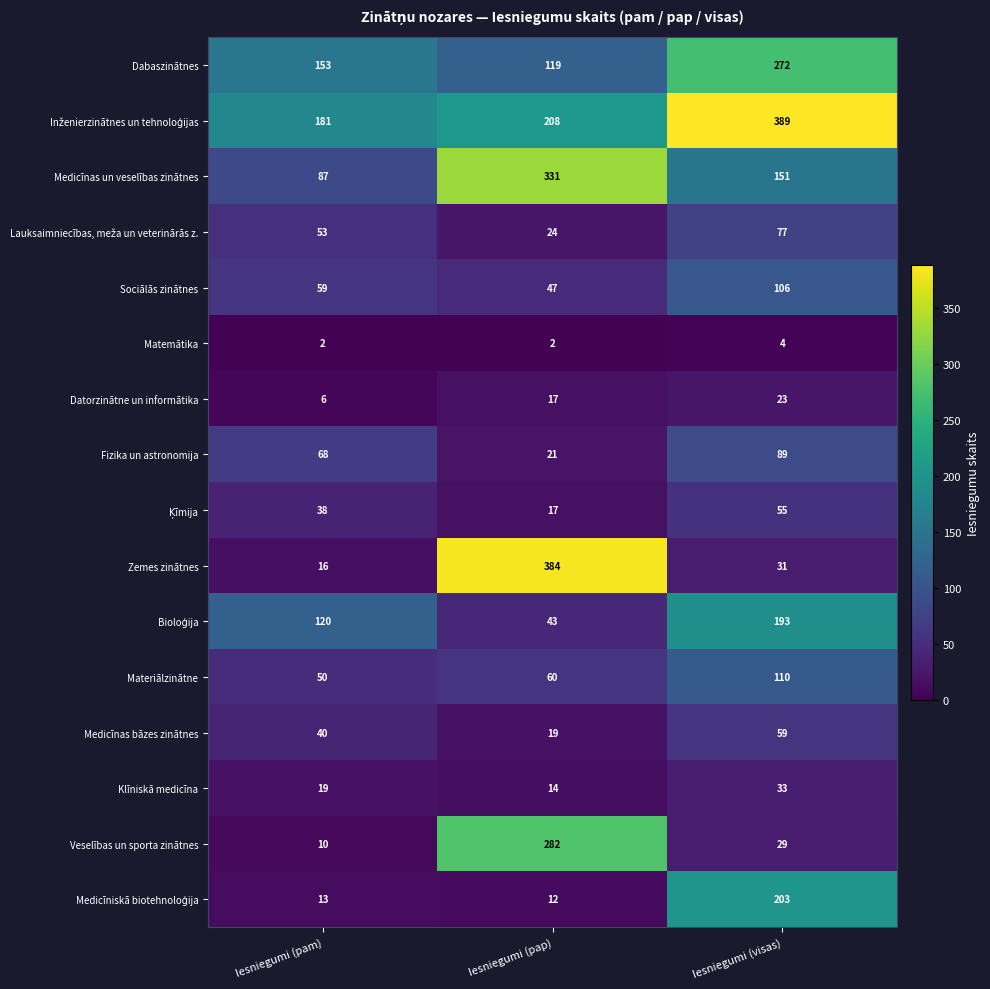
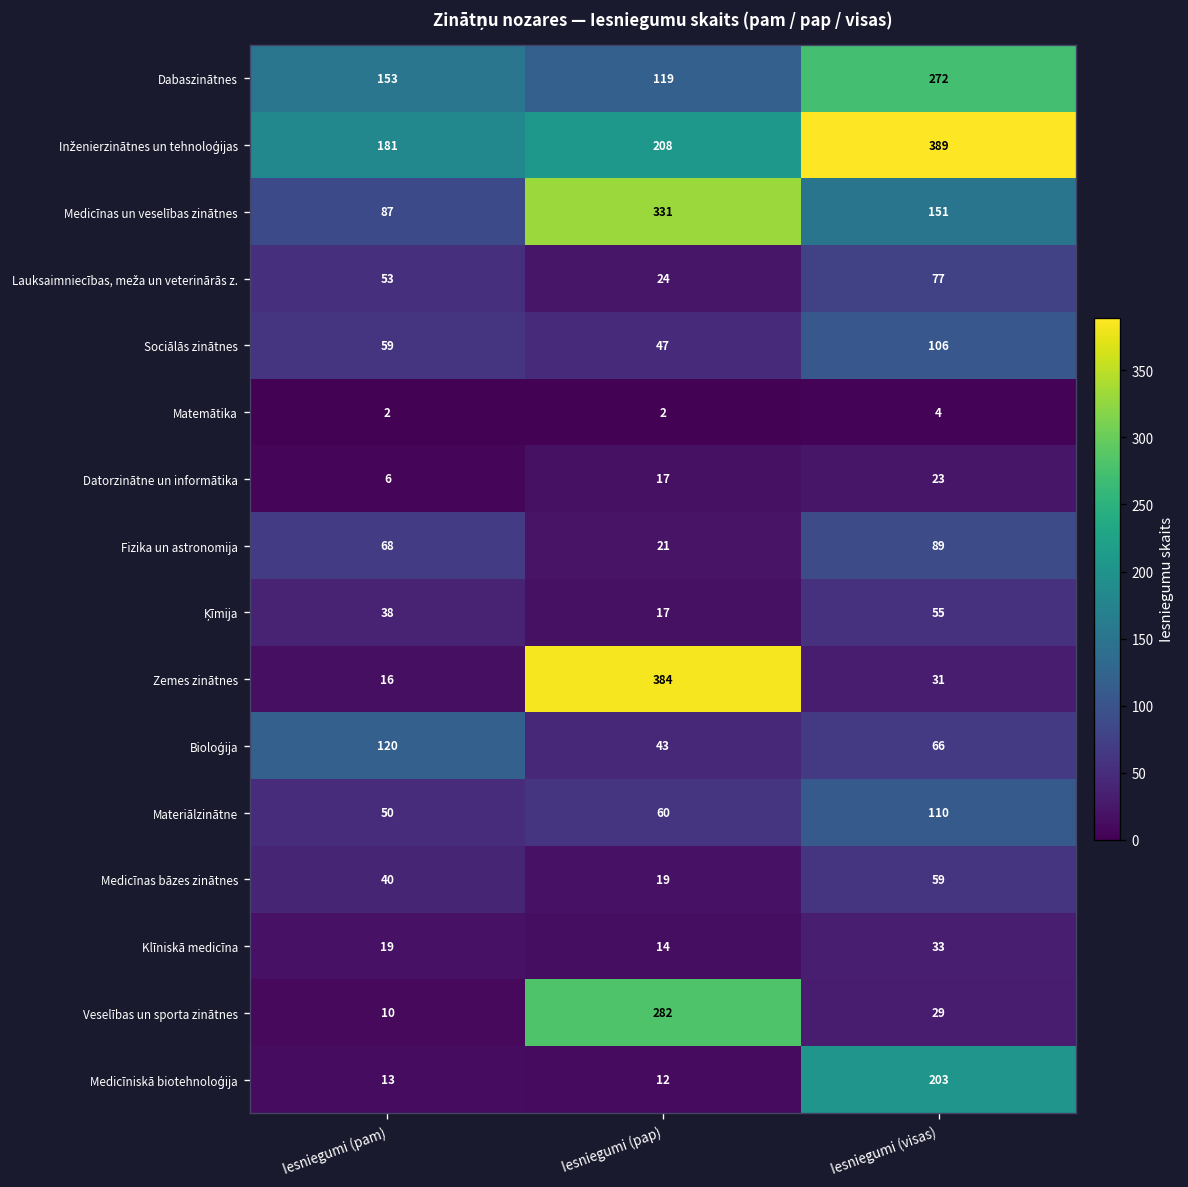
  {
    "Dabaszinātnes": {
      "Iesniegumi (pam)": 153,
      "Iesniegumi (pap)": 119,
      "Iesniegumi (visas)": 272
    },
    "Inženierzinātnes un tehnoloģijas": {
      "Iesniegumi (pam)": 181,
      "Iesniegumi (pap)": 208,
      "Iesniegumi (visas)": 389
    },
    "Medicīnas un veselības zinātnes": {
      "Iesniegumi (pam)": 87,
      "Iesniegumi (pap)": 331,
      "Iesniegumi (visas)": 151
    },
    "Lauksaimniecības, meža un veterinārās z.": {
      "Iesniegumi (pam)": 53,
      "Iesniegumi (pap)": 24,
      "Iesniegumi (visas)": 77
    },
    "Sociālās zinātnes": {
      "Iesniegumi (pam)": 59,
      "Iesniegumi (pap)": 47,
      "Iesniegumi (visas)": 106
    },
    "Matemātika": {
      "Iesniegumi (pam)": 2,
      "Iesniegumi (pap)": 2,
      "Iesniegumi (visas)": 4
    },
    "Datorzinātne un informātika": {
      "Iesniegumi (pam)": 6,
      "Iesniegumi (pap)": 17,
      "Iesniegumi (visas)": 23
    },
    "Fizika un astronomija": {
      "Iesniegumi (pam)": 68,
      "Iesniegumi (pap)": 21,
      "Iesniegumi (visas)": 89
    },
    "Ķīmija": {
      "Iesniegumi (pam)": 38,
      "Iesniegumi (pap)": 17,
      "Iesniegumi (visas)": 55
    },
    "Zemes zinātnes": {
      "Iesniegumi (pam)": 16,
      "Iesniegumi (pap)": 384,
      "Iesniegumi (visas)": 31
    },
    "Bioloģija": {
      "Iesniegumi (pam)": 120,
      "Iesniegumi (pap)": 43,
-     "Iesniegumi (visas)": 193
+     "Iesniegumi (visas)": 66
    },
    "Materiālzinātne": {
      "Iesniegumi (pam)": 50,
      "Iesniegumi (pap)": 60,
      "Iesniegumi (visas)": 110
    },
    "Medicīnas bāzes zinātnes": {
      "Iesniegumi (pam)": 40,
      "Iesniegumi (pap)": 19,
      "Iesniegumi (visas)": 59
    },
    "Klīniskā medicīna": {
      "Iesniegumi (pam)": 19,
      "Iesniegumi (pap)": 14,
      "Iesniegumi (visas)": 33
    },
    "Veselības un sporta zinātnes": {
      "Iesniegumi (pam)": 10,
      "Iesniegumi (pap)": 282,
      "Iesniegumi (visas)": 29
    },
    "Medicīniskā biotehnoloģija": {
      "Iesniegumi (pam)": 13,
      "Iesniegumi (pap)": 12,
      "Iesniegumi (visas)": 203
    }
  }
